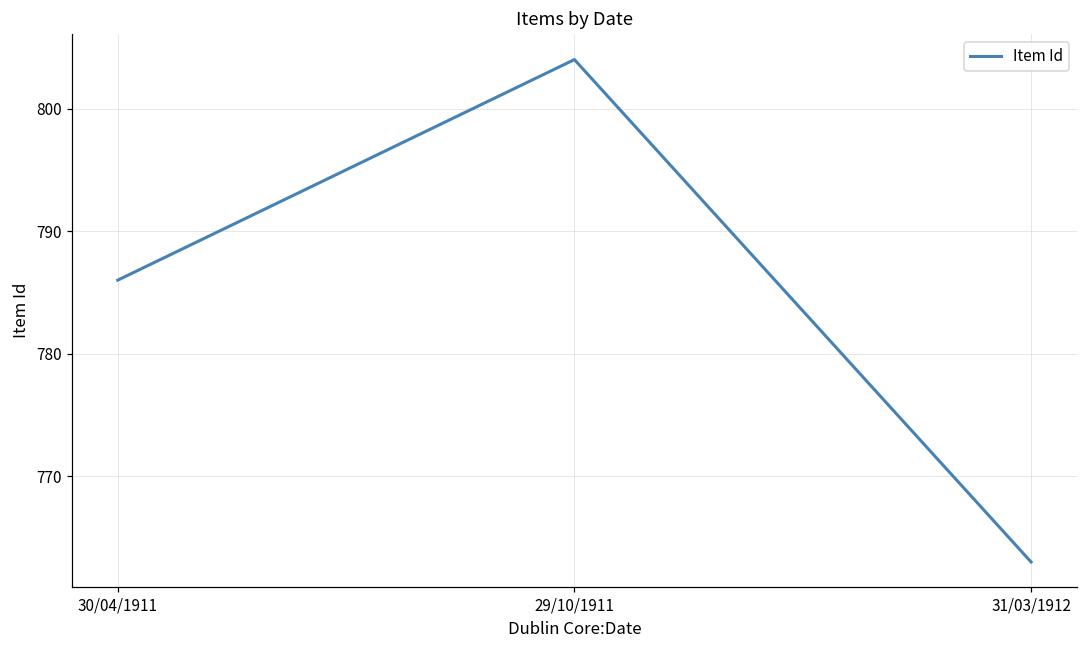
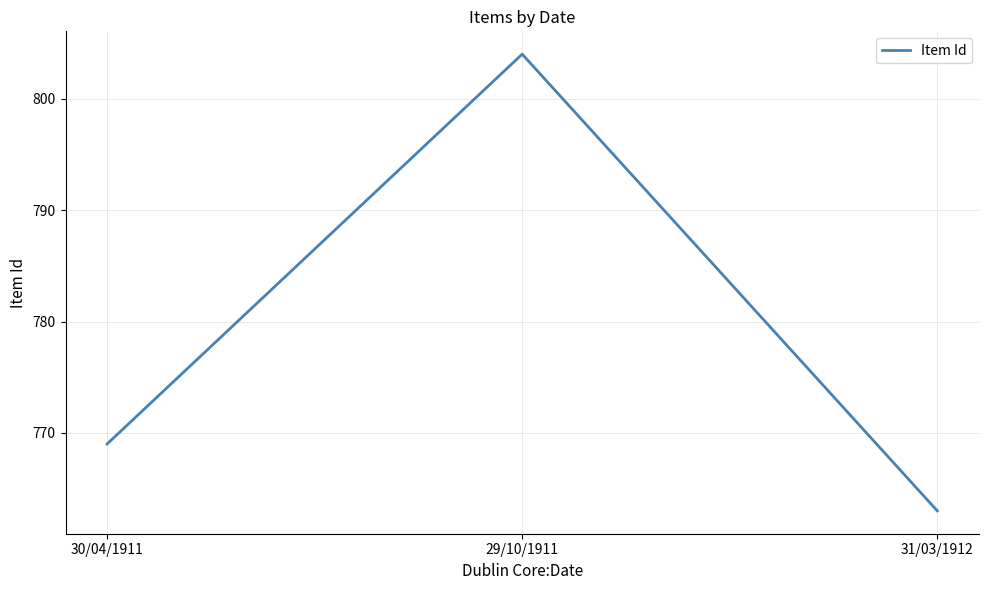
  {
-   "30/04/1911": 786,
+   "30/04/1911": 769,
    "29/10/1911": 804,
    "31/03/1912": 763
  }
